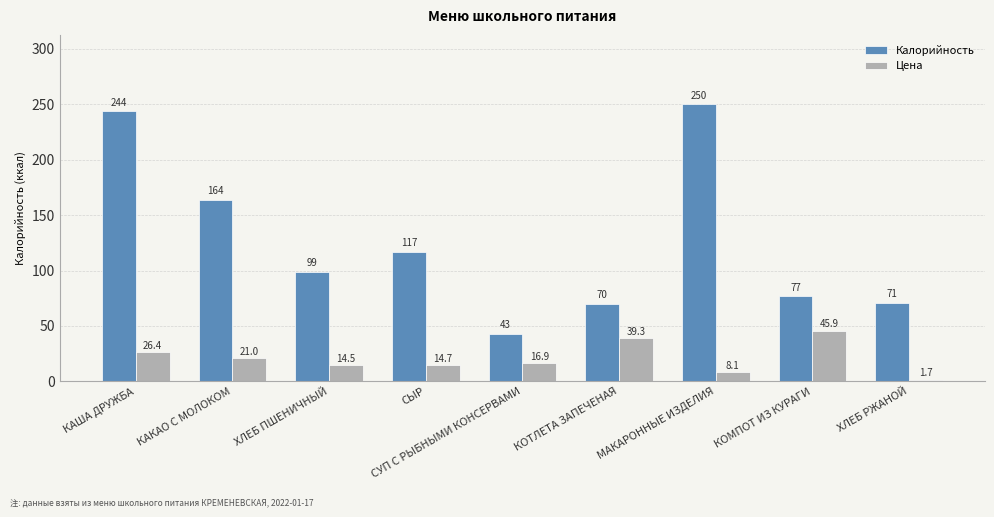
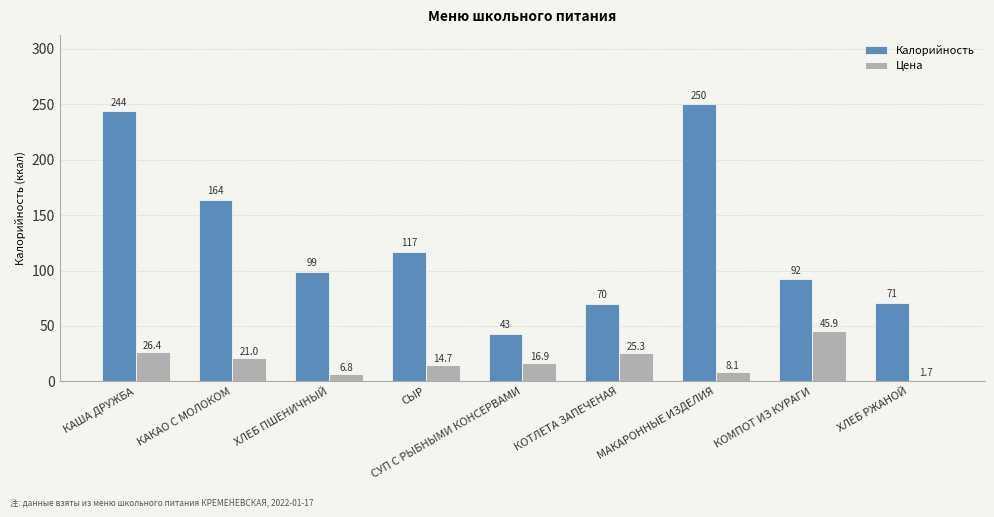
  {
    "Калорийность": {
      "КАША ДРУЖБА": 244,
      "КАКАО С МОЛОКОМ": 164,
      "ХЛЕБ ПШЕНИЧНЫЙ": 99,
      "СЫР": 117,
      "СУП С РЫБНЫМИ КОНСЕРВАМИ": 43,
      "КОТЛЕТА ЗАПЕЧЕНАЯ": 70,
      "МАКАРОННЫЕ ИЗДЕЛИЯ": 250,
-     "КОМПОТ ИЗ КУРАГИ": 77,
+     "КОМПОТ ИЗ КУРАГИ": 92,
      "ХЛЕБ РЖАНОЙ": 71
    },
    "Цена": {
      "КАША ДРУЖБА": 26.4,
      "КАКАО С МОЛОКОМ": 21.0,
-     "ХЛЕБ ПШЕНИЧНЫЙ": 14.5,
+     "ХЛЕБ ПШЕНИЧНЫЙ": 6.8,
      "СЫР": 14.7,
      "СУП С РЫБНЫМИ КОНСЕРВАМИ": 16.9,
-     "КОТЛЕТА ЗАПЕЧЕНАЯ": 39.3,
+     "КОТЛЕТА ЗАПЕЧЕНАЯ": 25.3,
      "МАКАРОННЫЕ ИЗДЕЛИЯ": 8.1,
      "КОМПОТ ИЗ КУРАГИ": 45.9,
      "ХЛЕБ РЖАНОЙ": 1.7
    }
  }
